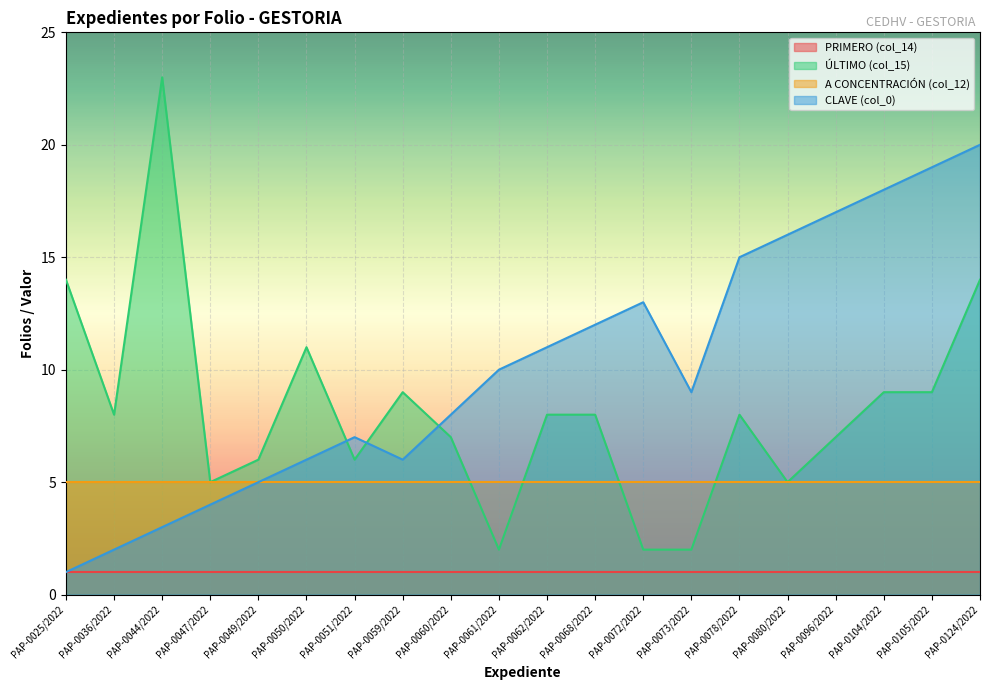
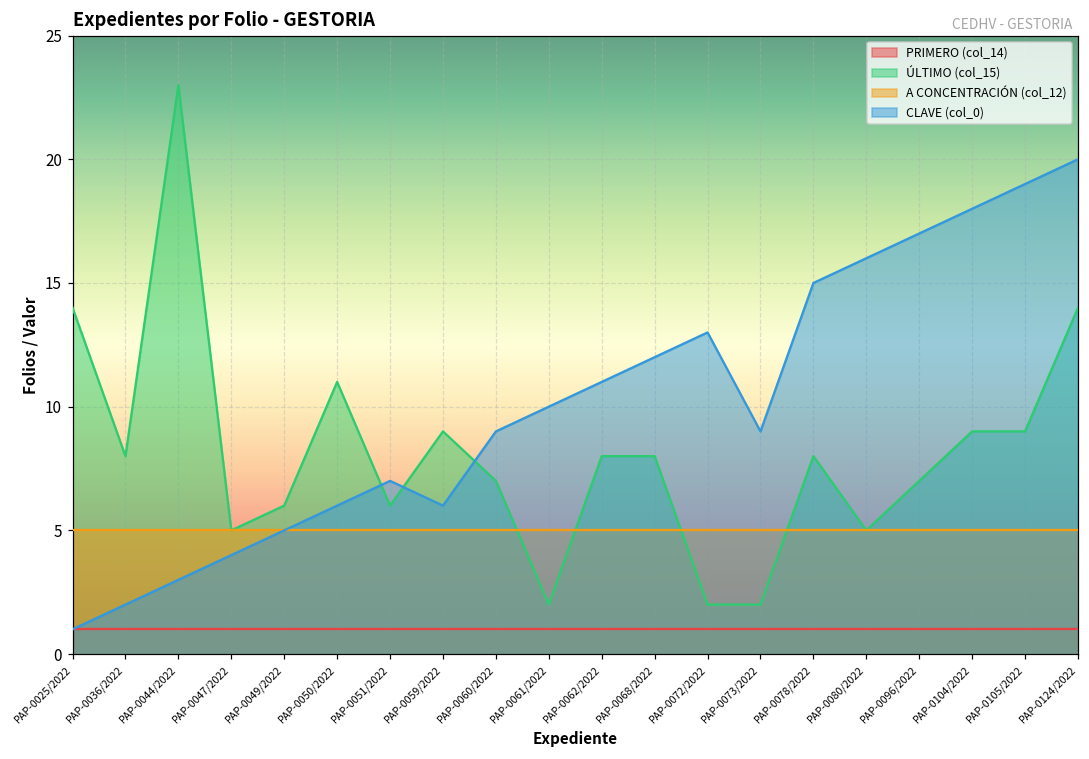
  {
    "PRIMERO (col_14)": {
      "PAP-0036/2022": 1,
      "PAP-0044/2022": 1,
      "PAP-0047/2022": 1,
      "PAP-0049/2022": 1,
      "PAP-0050/2022": 1,
      "PAP-0051/2022": 1,
      "PAP-0059/2022": 1,
      "PAP-0060/2022": 1,
      "PAP-0061/2022": 1,
      "PAP-0062/2022": 1,
      "PAP-0068/2022": 1,
      "PAP-0072/2022": 1,
      "PAP-0073/2022": 1,
      "PAP-0078/2022": 1,
      "PAP-0080/2022": 1,
      "PAP-0096/2022": 1,
      "PAP-0104/2022": 1,
      "PAP-0105/2022": 1,
      "PAP-0124/2022": 1
    },
    "ÚLTIMO (col_15)": {
      "PAP-0025/2022": 14,
      "PAP-0036/2022": 8,
      "PAP-0044/2022": 23,
      "PAP-0049/2022": 6,
      "PAP-0050/2022": 11,
      "PAP-0051/2022": 6,
      "PAP-0059/2022": 9,
      "PAP-0060/2022": 7,
      "PAP-0061/2022": 2,
      "PAP-0062/2022": 8,
      "PAP-0068/2022": 8,
      "PAP-0072/2022": 2,
      "PAP-0073/2022": 2,
      "PAP-0078/2022": 8,
      "PAP-0096/2022": 7,
      "PAP-0104/2022": 9,
      "PAP-0105/2022": 9,
      "PAP-0124/2022": 14
    },
    "A CONCENTRACIÓN (col_12)": {
      "PAP-0025/2022": 5,
      "PAP-0036/2022": 5,
      "PAP-0044/2022": 5,
      "PAP-0050/2022": 5,
      "PAP-0051/2022": 5,
      "PAP-0059/2022": 5,
      "PAP-0060/2022": 5,
      "PAP-0061/2022": 5,
      "PAP-0062/2022": 5,
      "PAP-0068/2022": 5,
      "PAP-0072/2022": 5,
      "PAP-0073/2022": 5,
      "PAP-0078/2022": 5,
      "PAP-0096/2022": 5,
      "PAP-0104/2022": 5,
      "PAP-0105/2022": 5,
      "PAP-0124/2022": 5
    },
    "CLAVE (col_0)": {
      "PAP-0036/2022": 2,
      "PAP-0044/2022": 3,
      "PAP-0047/2022": 4,
      "PAP-0050/2022": 6,
      "PAP-0051/2022": 7,
      "PAP-0059/2022": 6,
-     "PAP-0060/2022": 8,
+     "PAP-0060/2022": 9,
      "PAP-0061/2022": 10,
      "PAP-0062/2022": 11,
      "PAP-0068/2022": 12,
      "PAP-0072/2022": 13,
      "PAP-0073/2022": 9,
      "PAP-0078/2022": 15,
      "PAP-0080/2022": 16,
      "PAP-0096/2022": 17,
      "PAP-0104/2022": 18,
      "PAP-0105/2022": 19,
      "PAP-0124/2022": 20
    }
  }
